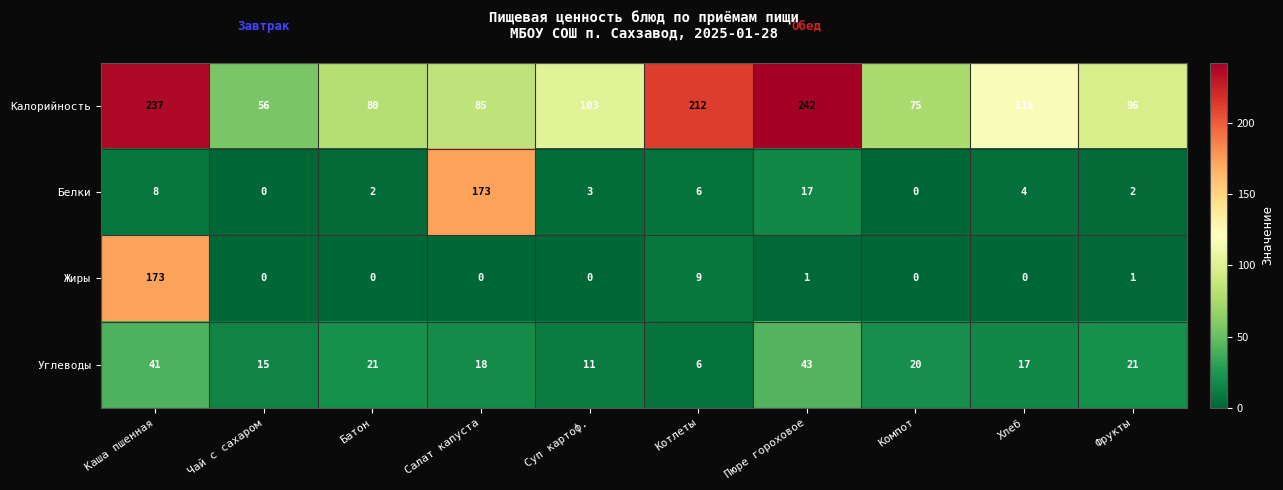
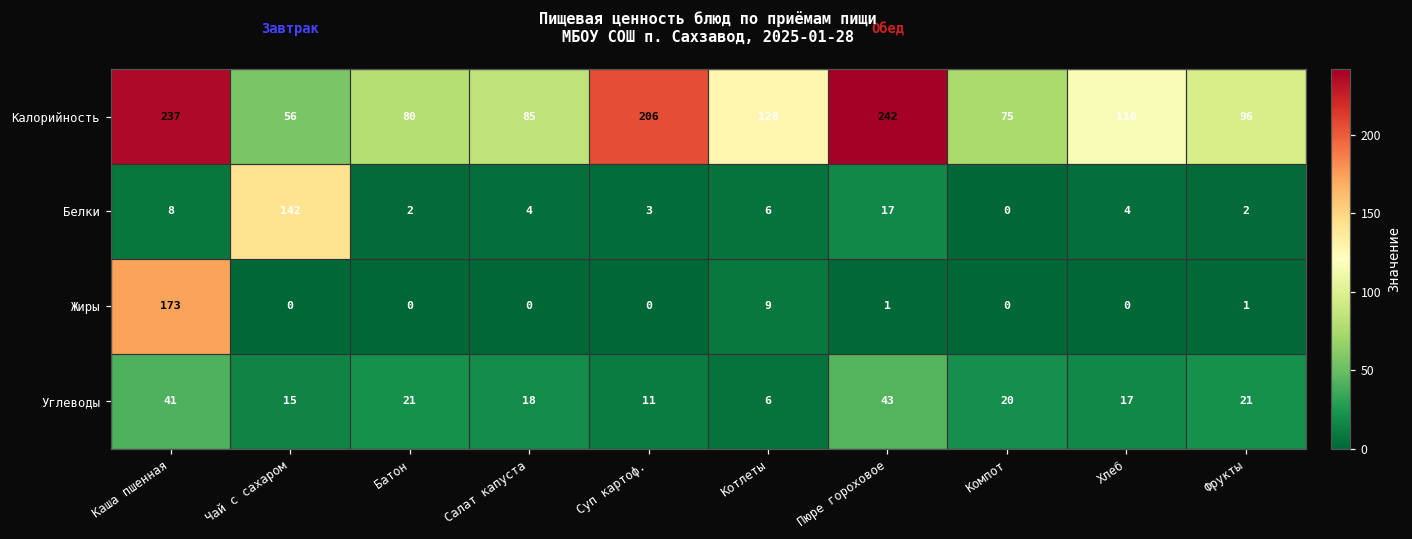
  {
    "Калорийность": {
      "Каша пшенная": 237,
      "Чай с сахаром": 56,
      "Батон": 80,
      "Салат капуста": 85,
-     "Суп картоф.": 103,
-     "Котлеты": 212,
+     "Суп картоф.": 206,
+     "Котлеты": 128,
      "Пюре гороховое": 242,
      "Компот": 75,
      "Хлеб": 118,
      "Фрукты": 96
    },
    "Белки": {
      "Каша пшенная": 8,
-     "Чай с сахаром": 0,
+     "Чай с сахаром": 142,
      "Батон": 2,
-     "Салат капуста": 173,
+     "Салат капуста": 4,
      "Суп картоф.": 3,
      "Котлеты": 6,
      "Пюре гороховое": 17,
      "Компот": 0,
      "Хлеб": 4,
      "Фрукты": 2
    },
    "Жиры": {
      "Каша пшенная": 173,
      "Чай с сахаром": 0,
      "Батон": 0,
      "Салат капуста": 0,
      "Суп картоф.": 0,
      "Котлеты": 9,
      "Пюре гороховое": 1,
      "Компот": 0,
      "Хлеб": 0,
      "Фрукты": 1
    },
    "Углеводы": {
      "Каша пшенная": 41,
      "Чай с сахаром": 15,
      "Батон": 21,
      "Салат капуста": 18,
      "Суп картоф.": 11,
      "Котлеты": 6,
      "Пюре гороховое": 43,
      "Компот": 20,
      "Хлеб": 17,
      "Фрукты": 21
    }
  }
